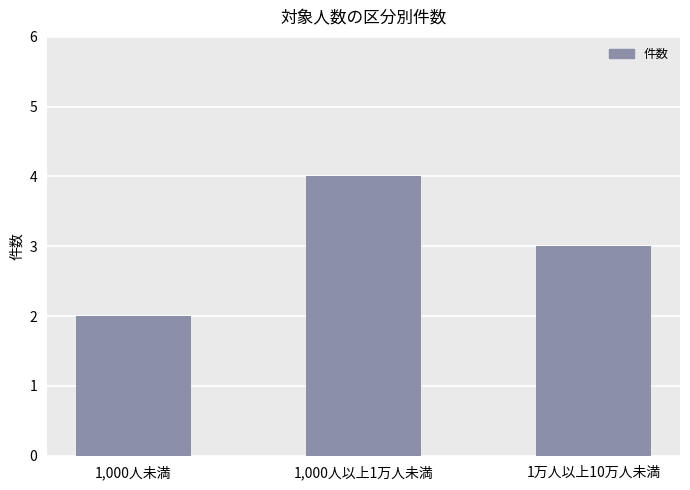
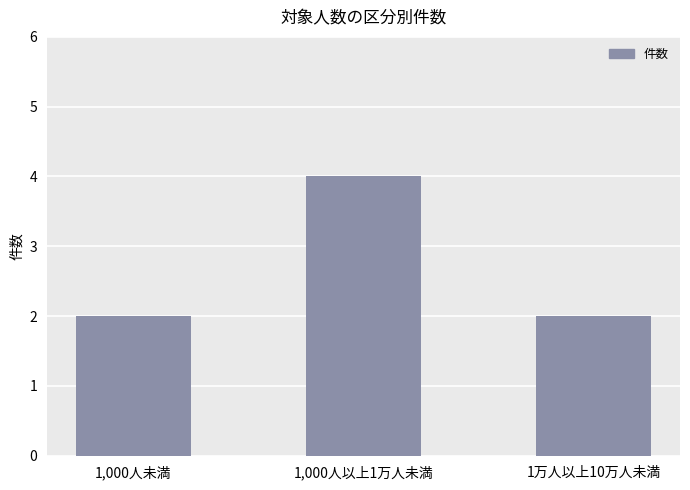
  {
    "1,000人未満": 2,
    "1,000人以上1万人未満": 4,
-   "1万人以上10万人未満": 3
+   "1万人以上10万人未満": 2
  }
